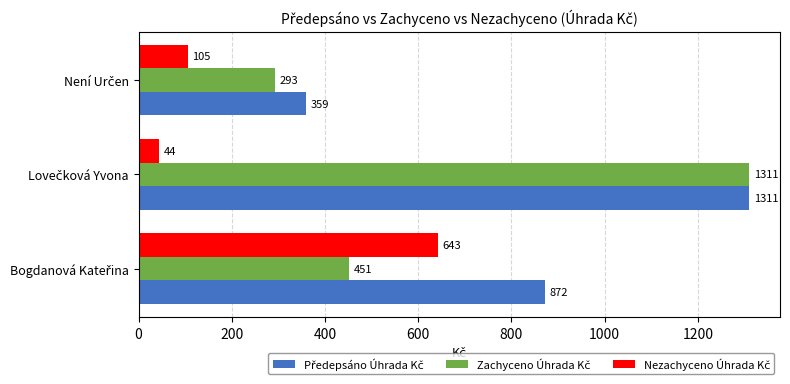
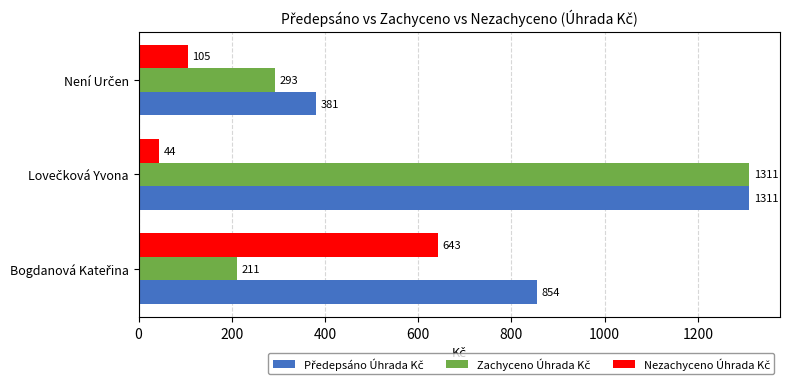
  {
    "Předepsáno Úhrada Kč": {
-     "Není Určen": 359,
+     "Není Určen": 381,
      "Lovečková Yvona": 1311,
-     "Bogdanová Kateřina": 872
+     "Bogdanová Kateřina": 854
    },
    "Zachyceno Úhrada Kč": {
      "Není Určen": 293,
      "Lovečková Yvona": 1311,
-     "Bogdanová Kateřina": 451
+     "Bogdanová Kateřina": 211
    },
    "Nezachyceno Úhrada Kč": {
      "Není Určen": 105,
      "Lovečková Yvona": 44,
      "Bogdanová Kateřina": 643
    }
  }
